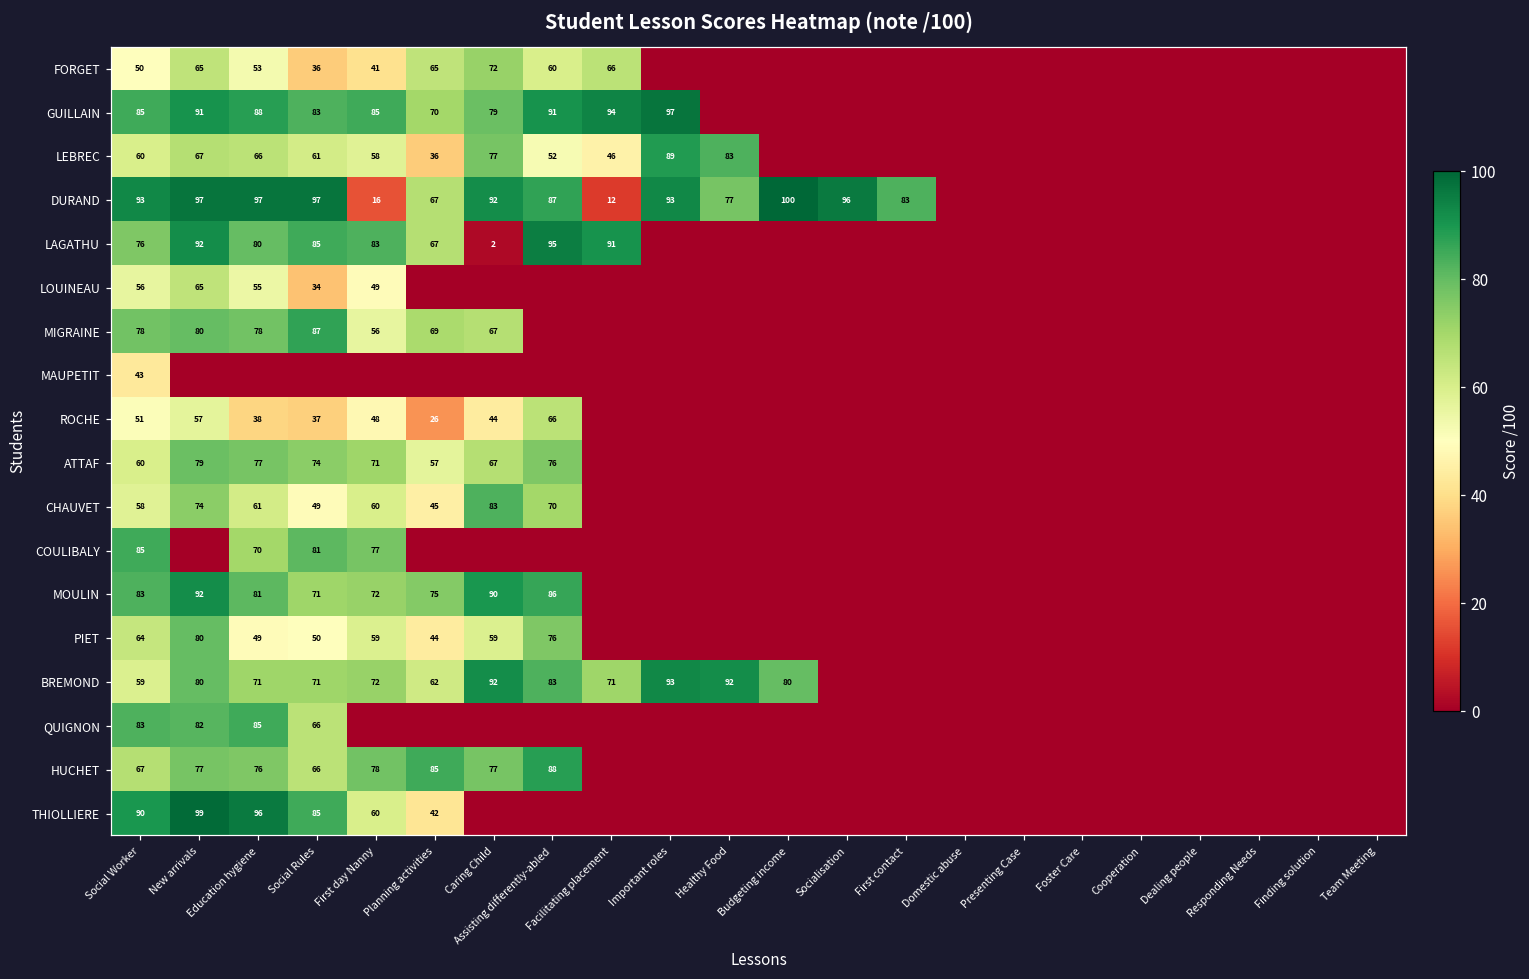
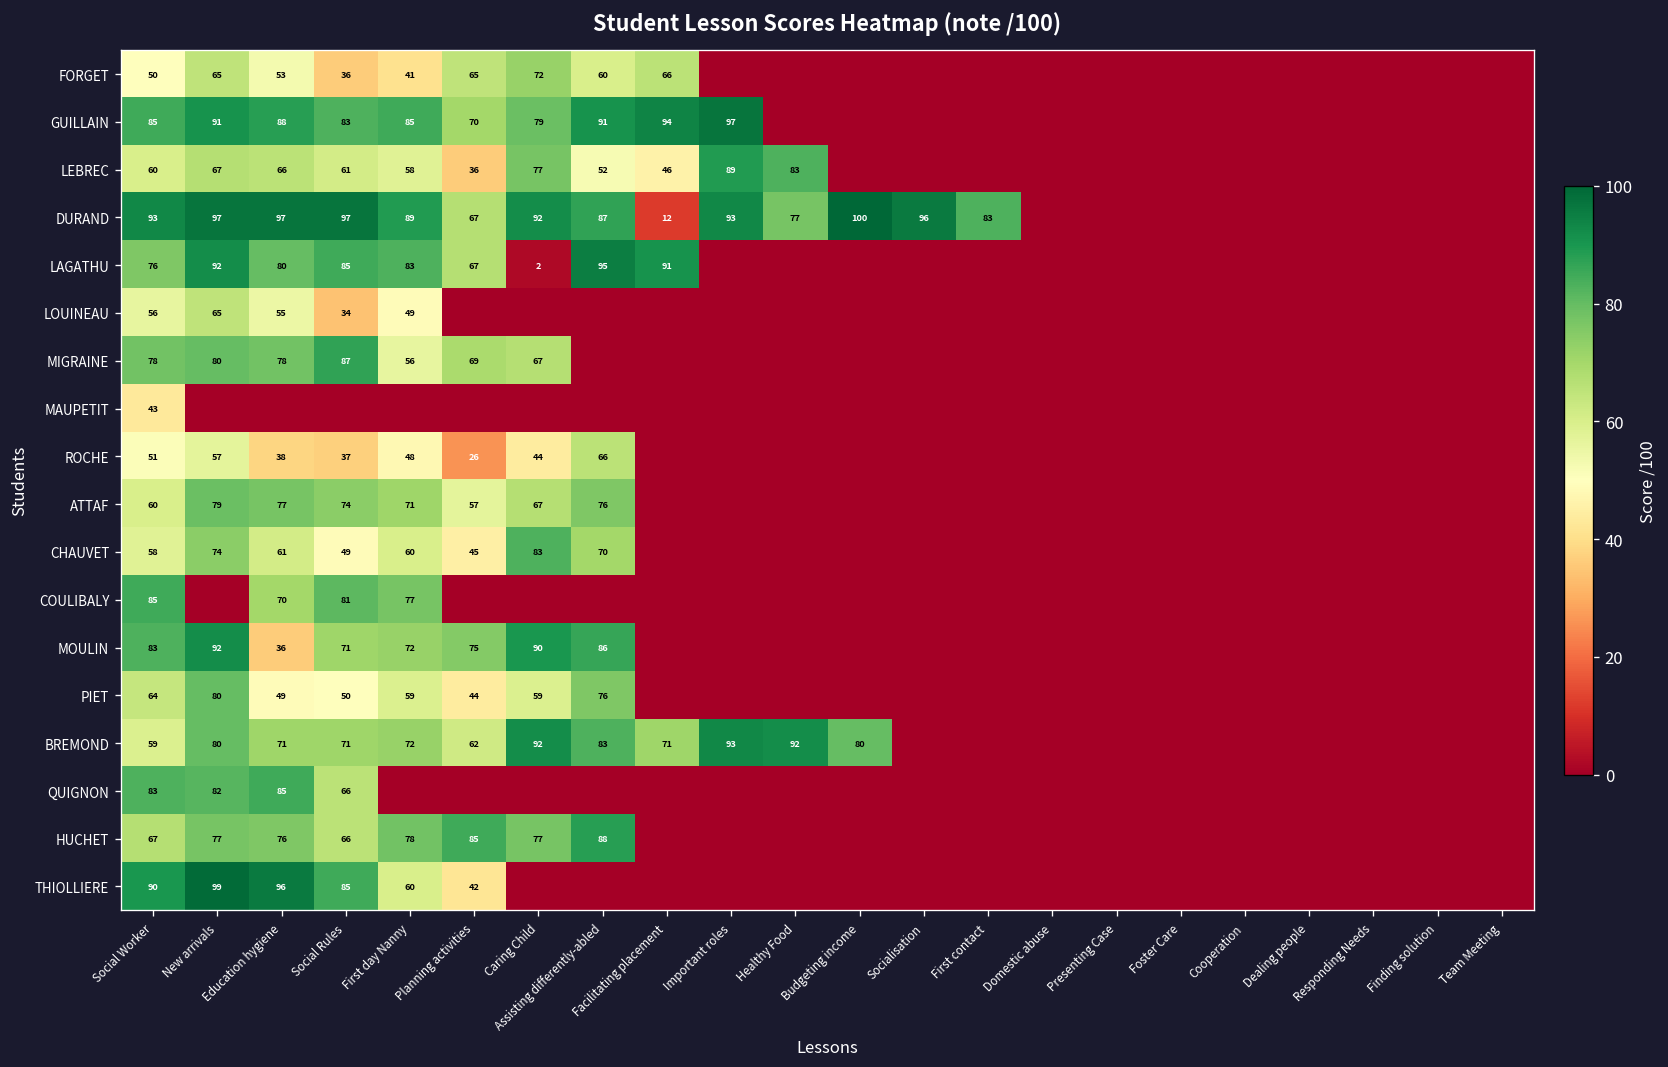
  {
    "FORGET": {
      "Social Worker": 50,
      "New arrivals": 65,
      "Education hygiene": 53,
      "Social Rules": 36,
      "First day Nanny": 41,
      "Planning activities": 65,
      "Caring Child": 72,
      "Assisting differently-abled": 60,
      "Facilitating placement": 66
    },
    "GUILLAIN": {
      "Social Worker": 85,
      "New arrivals": 91,
      "Education hygiene": 88,
      "Social Rules": 83,
      "First day Nanny": 85,
      "Planning activities": 70,
      "Caring Child": 79,
      "Assisting differently-abled": 91,
      "Facilitating placement": 94,
      "Important roles": 97
    },
    "LEBREC": {
      "Social Worker": 60,
      "New arrivals": 67,
      "Education hygiene": 66,
      "Social Rules": 61,
      "First day Nanny": 58,
      "Planning activities": 36,
      "Caring Child": 77,
      "Assisting differently-abled": 52,
      "Facilitating placement": 46,
      "Important roles": 89,
      "Healthy Food": 83
    },
    "DURAND": {
      "Social Worker": 93,
      "New arrivals": 97,
      "Education hygiene": 97,
      "Social Rules": 97,
-     "First day Nanny": 16,
+     "First day Nanny": 89,
      "Planning activities": 67,
      "Caring Child": 92,
      "Assisting differently-abled": 87,
      "Facilitating placement": 12,
      "Important roles": 93,
      "Healthy Food": 77,
      "Budgeting income": 100,
      "Socialisation": 96,
      "First contact": 83
    },
    "LAGATHU": {
      "Social Worker": 76,
      "New arrivals": 92,
      "Education hygiene": 80,
      "Social Rules": 85,
      "First day Nanny": 83,
      "Planning activities": 67,
      "Caring Child": 2,
      "Assisting differently-abled": 95,
      "Facilitating placement": 91
    },
    "LOUINEAU": {
      "Social Worker": 56,
      "New arrivals": 65,
      "Education hygiene": 55,
      "Social Rules": 34,
      "First day Nanny": 49
    },
    "MIGRAINE": {
      "Social Worker": 78,
      "New arrivals": 80,
      "Education hygiene": 78,
      "Social Rules": 87,
      "First day Nanny": 56,
      "Planning activities": 69,
      "Caring Child": 67
    },
    "MAUPETIT": {
      "Social Worker": 43
    },
    "ROCHE": {
      "Social Worker": 51,
      "New arrivals": 57,
      "Education hygiene": 38,
      "Social Rules": 37,
      "First day Nanny": 48,
      "Planning activities": 26,
      "Caring Child": 44,
      "Assisting differently-abled": 66
    },
    "ATTAF": {
      "Social Worker": 60,
      "New arrivals": 79,
      "Education hygiene": 77,
      "Social Rules": 74,
      "First day Nanny": 71,
      "Planning activities": 57,
      "Caring Child": 67,
      "Assisting differently-abled": 76
    },
    "CHAUVET": {
      "Social Worker": 58,
      "New arrivals": 74,
      "Education hygiene": 61,
      "Social Rules": 49,
      "First day Nanny": 60,
      "Planning activities": 45,
      "Caring Child": 83,
      "Assisting differently-abled": 70
    },
    "COULIBALY": {
      "Social Worker": 85,
      "Education hygiene": 70,
      "Social Rules": 81,
      "First day Nanny": 77
    },
    "MOULIN": {
      "Social Worker": 83,
      "New arrivals": 92,
-     "Education hygiene": 81,
+     "Education hygiene": 36,
      "Social Rules": 71,
      "First day Nanny": 72,
      "Planning activities": 75,
      "Caring Child": 90,
      "Assisting differently-abled": 86
    },
    "PIET": {
      "Social Worker": 64,
      "New arrivals": 80,
      "Education hygiene": 49,
      "Social Rules": 50,
      "First day Nanny": 59,
      "Planning activities": 44,
      "Caring Child": 59,
      "Assisting differently-abled": 76
    },
    "BREMOND": {
      "Social Worker": 59,
      "New arrivals": 80,
      "Education hygiene": 71,
      "Social Rules": 71,
      "First day Nanny": 72,
      "Planning activities": 62,
      "Caring Child": 92,
      "Assisting differently-abled": 83,
      "Facilitating placement": 71,
      "Important roles": 93,
      "Healthy Food": 92,
      "Budgeting income": 80
    },
    "QUIGNON": {
      "Social Worker": 83,
      "New arrivals": 82,
      "Education hygiene": 85,
      "Social Rules": 66
    },
    "HUCHET": {
      "Social Worker": 67,
      "New arrivals": 77,
      "Education hygiene": 76,
      "Social Rules": 66,
      "First day Nanny": 78,
      "Planning activities": 85,
      "Caring Child": 77,
      "Assisting differently-abled": 88
    },
    "THIOLLIERE": {
      "Social Worker": 90,
      "New arrivals": 99,
      "Education hygiene": 96,
      "Social Rules": 85,
      "First day Nanny": 60,
      "Planning activities": 42
    }
  }
